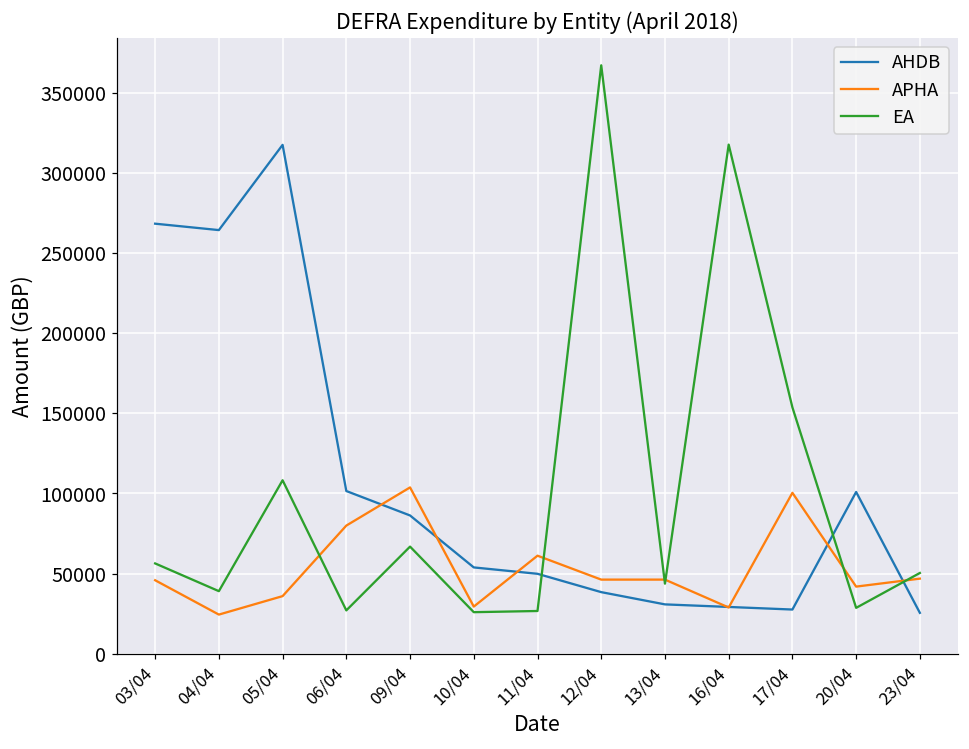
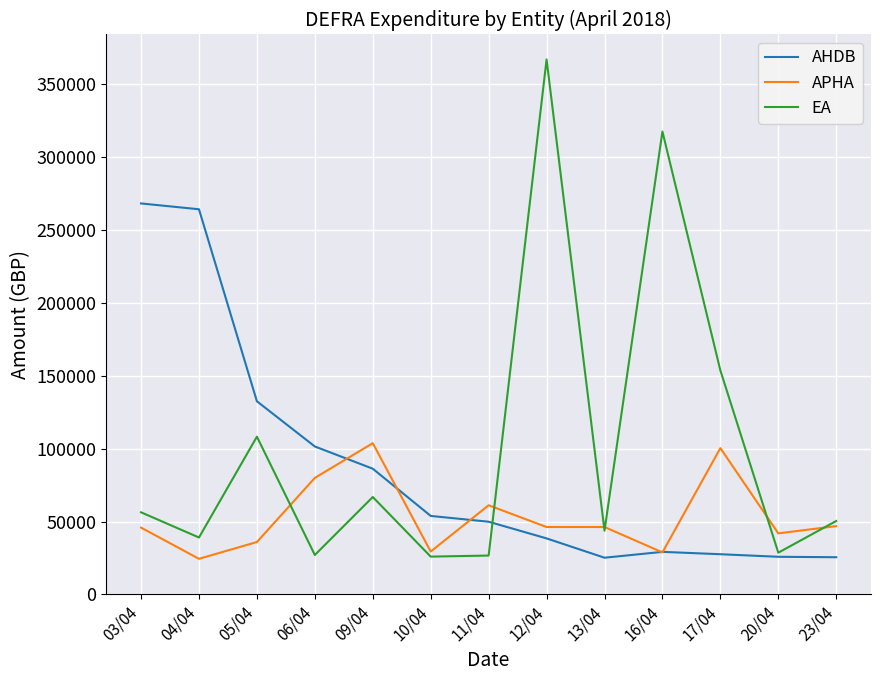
  {
    "AHDB": {
      "03/04": 268000,
      "04/04": 264000,
-     "05/04": 317000,
+     "05/04": 133000,
      "06/04": 102000,
      "09/04": 86000,
      "10/04": 54000,
      "11/04": 50000,
      "12/04": 38000,
-     "13/04": 31000,
+     "13/04": 25000,
      "17/04": 28000,
-     "20/04": 101000,
+     "20/04": 26000,
      "23/04": 26000
    },
    "APHA": {
      "03/04": 46000,
      "04/04": 24000,
      "05/04": 36000,
      "06/04": 80000,
      "09/04": 104000,
      "10/04": 29000,
      "11/04": 61000,
      "12/04": 46000,
      "13/04": 46000,
      "17/04": 100000,
      "20/04": 42000,
      "23/04": 47000
    },
    "EA": {
      "03/04": 56000,
      "04/04": 39000,
      "05/04": 108000,
      "06/04": 27000,
      "09/04": 67000,
      "10/04": 26000,
      "11/04": 27000,
      "12/04": 367000,
      "13/04": 44000,
      "16/04": 318000,
      "17/04": 154000,
      "20/04": 29000,
      "23/04": 50000
    }
  }
